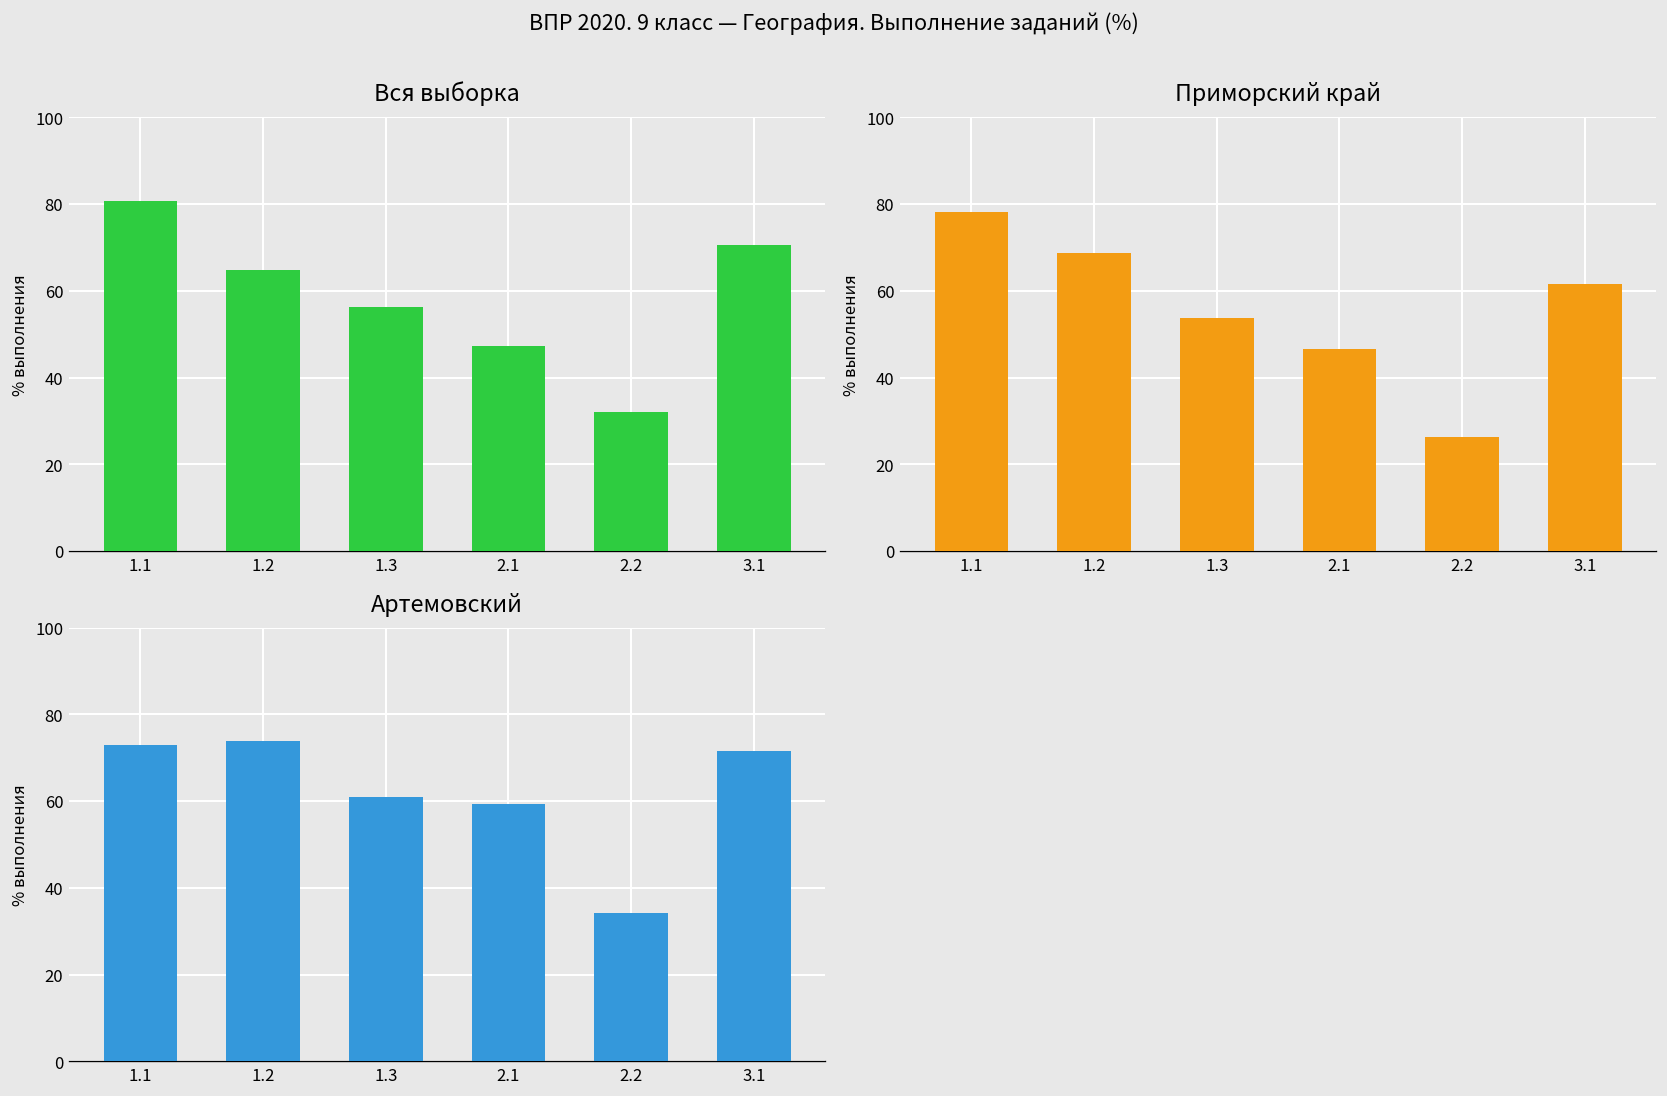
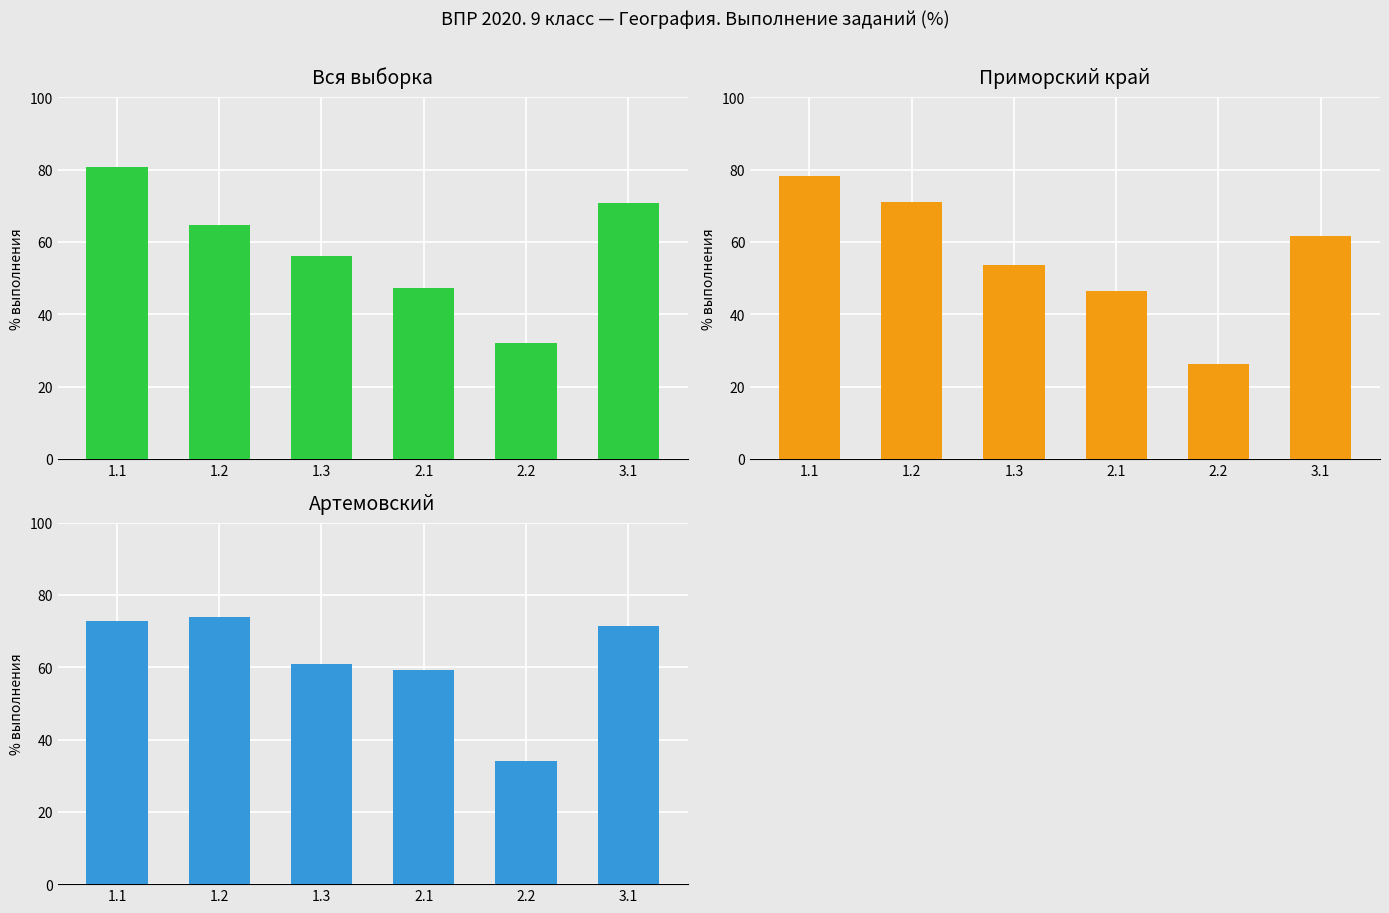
  {
    "Вся выборка": {
      "1.1": 81,
      "1.2": 65,
      "1.3": 56,
      "2.1": 47,
      "2.2": 32,
      "3.1": 71
    },
    "Приморский край": {
      "1.1": 78,
-     "1.2": 69,
+     "1.2": 71,
      "1.3": 54,
      "2.1": 47,
      "2.2": 26,
      "3.1": 62
    },
    "Артемовский": {
      "1.1": 73,
      "1.2": 74,
      "1.3": 61,
      "2.1": 59,
      "2.2": 34,
      "3.1": 71
    }
  }
